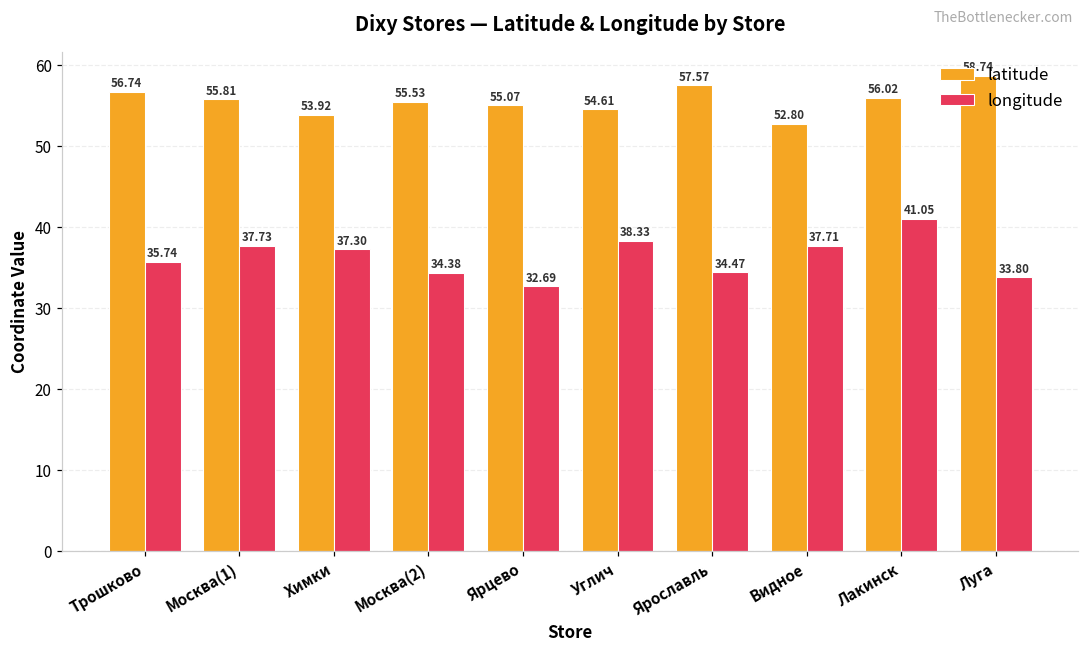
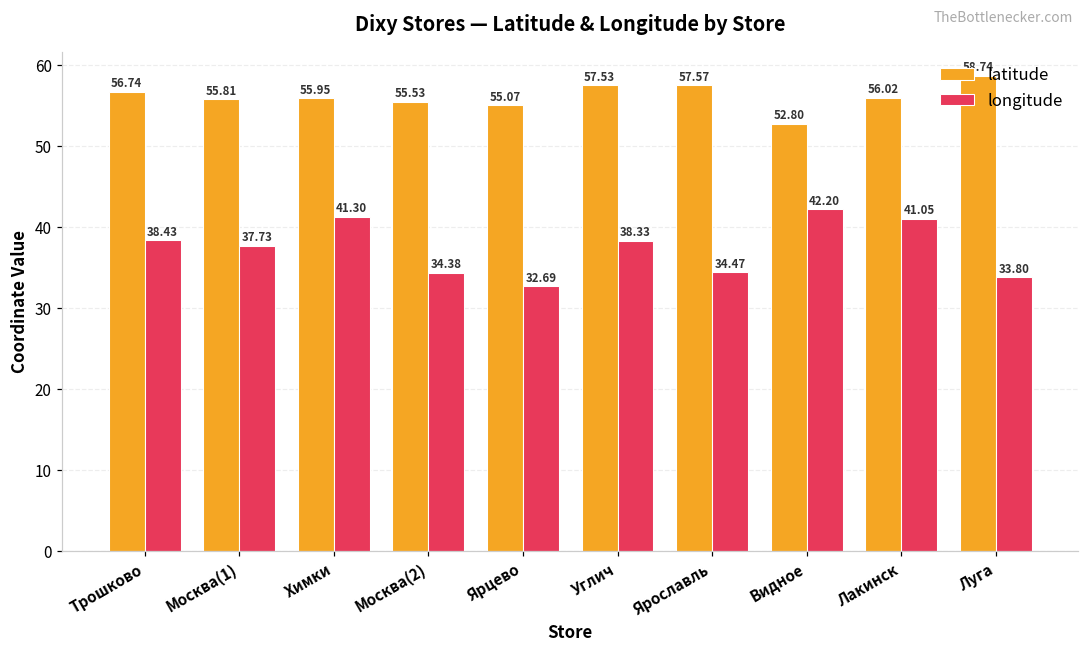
  {
    "latitude": {
      "Трошково": 56.74,
      "Москва(1)": 55.81,
-     "Химки": 53.92,
+     "Химки": 55.95,
      "Москва(2)": 55.53,
      "Ярцево": 55.07,
-     "Углич": 54.61,
+     "Углич": 57.53,
      "Ярославль": 57.57,
      "Видное": 52.80,
      "Лакинск": 56.02,
      "Луга": 58.74
    },
    "longitude": {
-     "Трошково": 35.74,
+     "Трошково": 38.43,
      "Москва(1)": 37.73,
-     "Химки": 37.30,
+     "Химки": 41.30,
      "Москва(2)": 34.38,
      "Ярцево": 32.69,
      "Углич": 38.33,
      "Ярославль": 34.47,
-     "Видное": 37.71,
+     "Видное": 42.20,
      "Лакинск": 41.05,
      "Луга": 33.80
    }
  }
